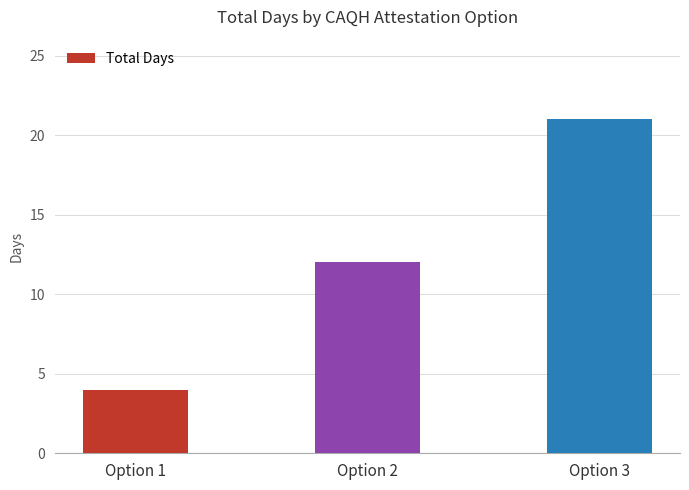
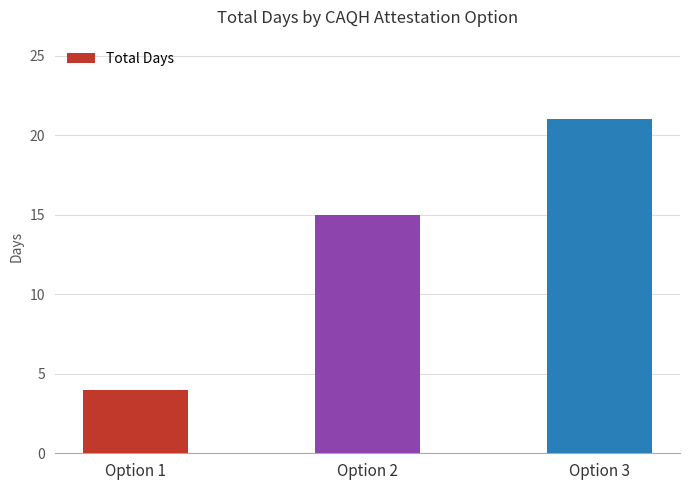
  {
    "Option 1": 4,
-   "Option 2": 12,
+   "Option 2": 15,
    "Option 3": 21
  }
